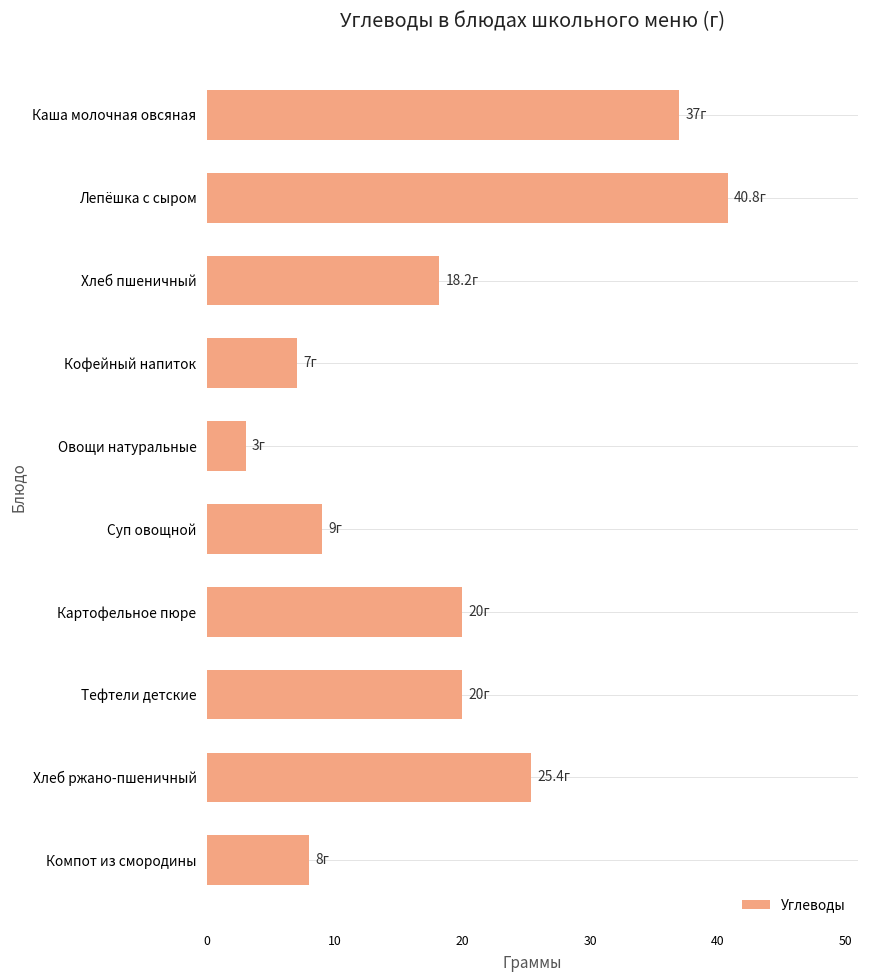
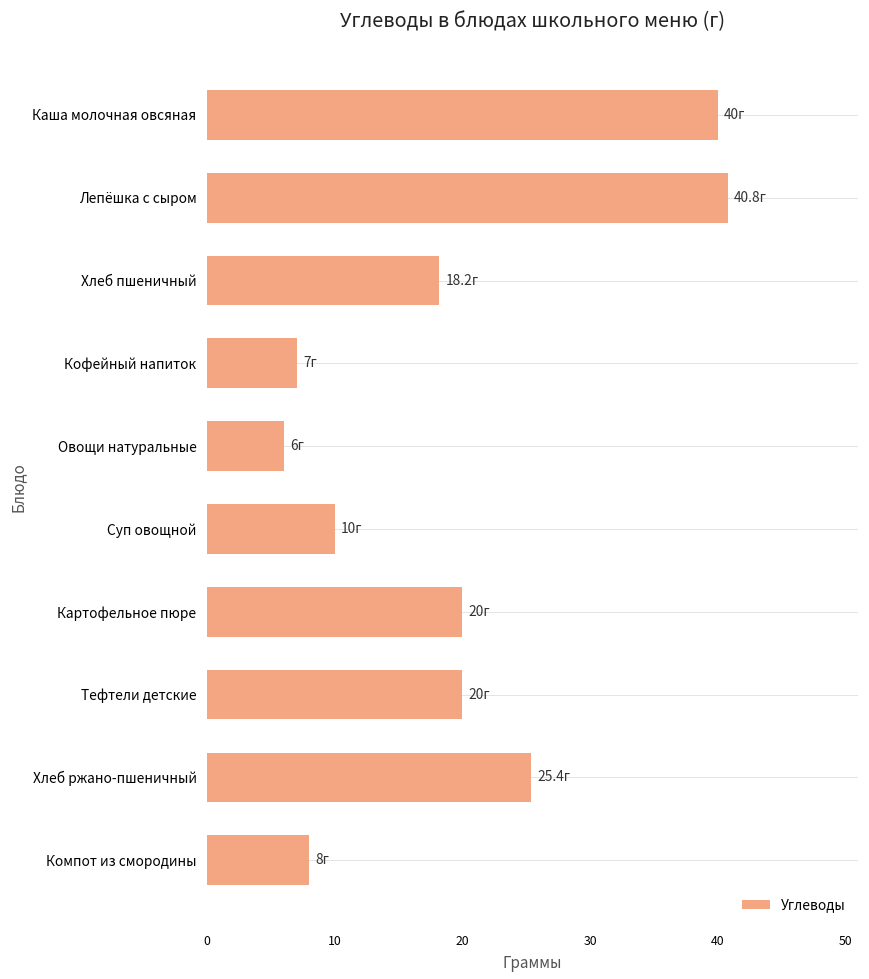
  {
-   "Каша молочная овсяная": "37г",
+   "Каша молочная овсяная": "40г",
    "Лепёшка с сыром": "40.8г",
    "Хлеб пшеничный": "18.2г",
    "Кофейный напиток": "7г",
-   "Овощи натуральные": "3г",
-   "Суп овощной": "9г",
+   "Овощи натуральные": "6г",
+   "Суп овощной": "10г",
    "Картофельное пюре": "20г",
    "Тефтели детские": "20г",
    "Хлеб ржано-пшеничный": "25.4г",
    "Компот из смородины": "8г"
  }
